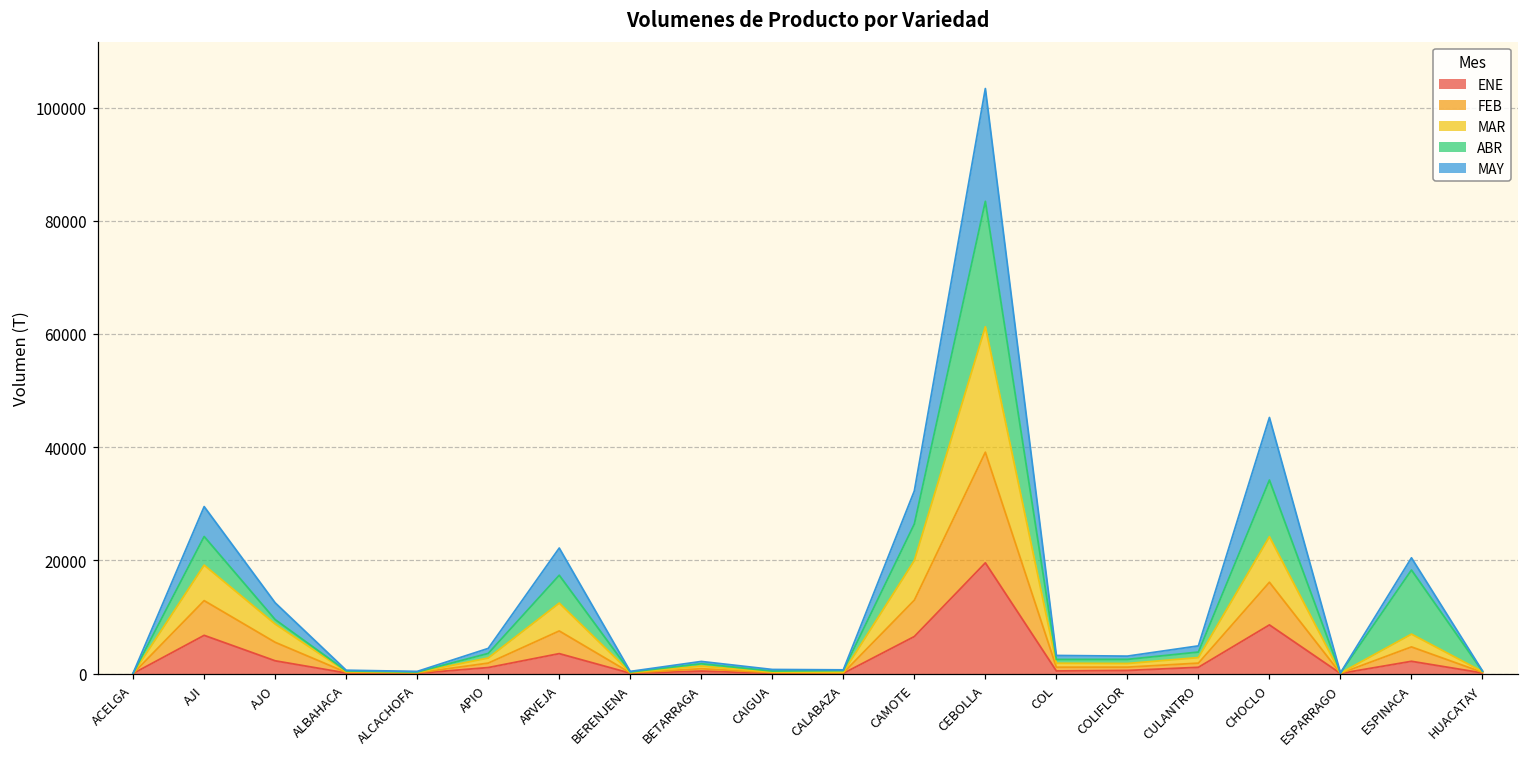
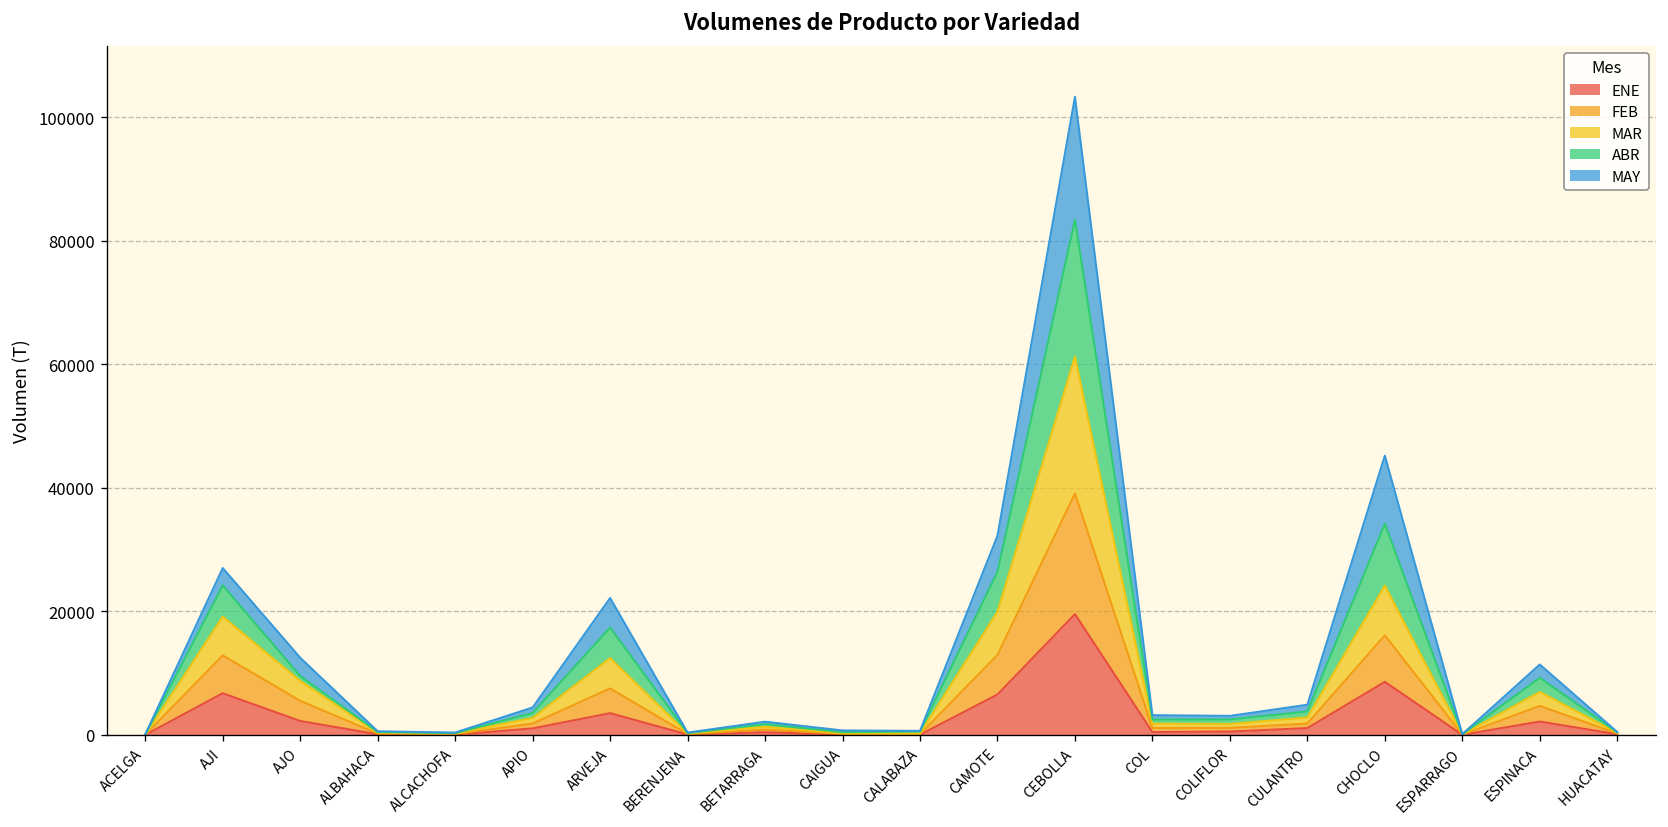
  {
    "ENE": {
      "AJI": 7000,
      "AJO": 2000,
      "APIO": 1000,
      "ARVEJA": 4000,
      "CAMOTE": 7000,
      "CEBOLLA": 20000,
      "COL": 0,
      "COLIFLOR": 1000,
      "CULANTRO": 1000,
      "CHOCLO": 9000,
      "ESPINACA": 2000
    },
    "ABR": {
      "AJI": 5000,
      "AJO": 1000,
      "APIO": 1000,
      "ARVEJA": 5000,
      "CAMOTE": 6000,
      "CEBOLLA": 22000,
      "COL": 1000,
      "COLIFLOR": 1000,
      "CULANTRO": 1000,
      "CHOCLO": 10000,
-     "ESPINACA": 11000
+     "ESPINACA": 2000
    },
    "MAY": {
-     "AJI": 5000,
+     "AJI": 3000,
      "AJO": 3000,
      "APIO": 1000,
      "ARVEJA": 5000,
      "CAMOTE": 6000,
      "CEBOLLA": 20000,
      "COL": 1000,
      "COLIFLOR": 1000,
      "CULANTRO": 1000,
      "CHOCLO": 11000,
      "ESPINACA": 2000
    }
  }
